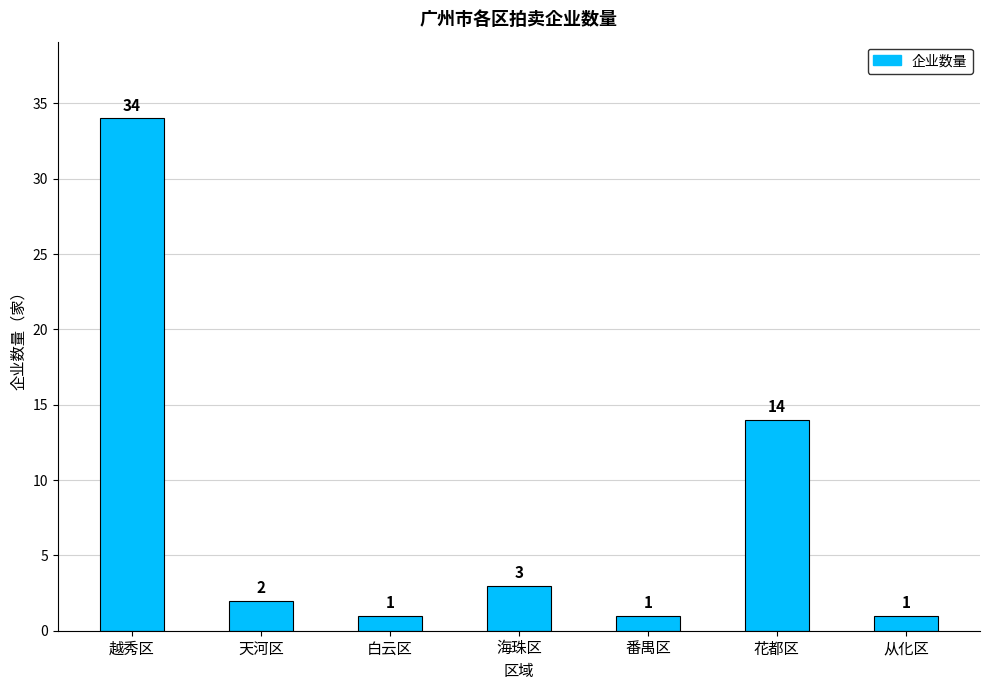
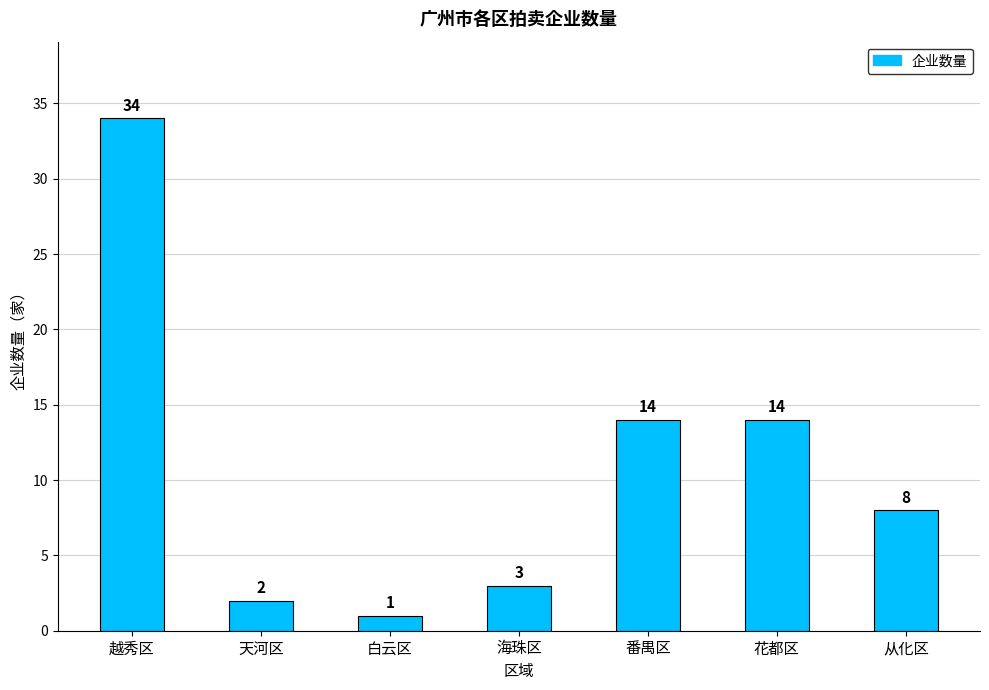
  {
    "越秀区": 34,
    "天河区": 2,
    "白云区": 1,
    "海珠区": 3,
-   "番禺区": 1,
+   "番禺区": 14,
    "花都区": 14,
-   "从化区": 1
+   "从化区": 8
  }
